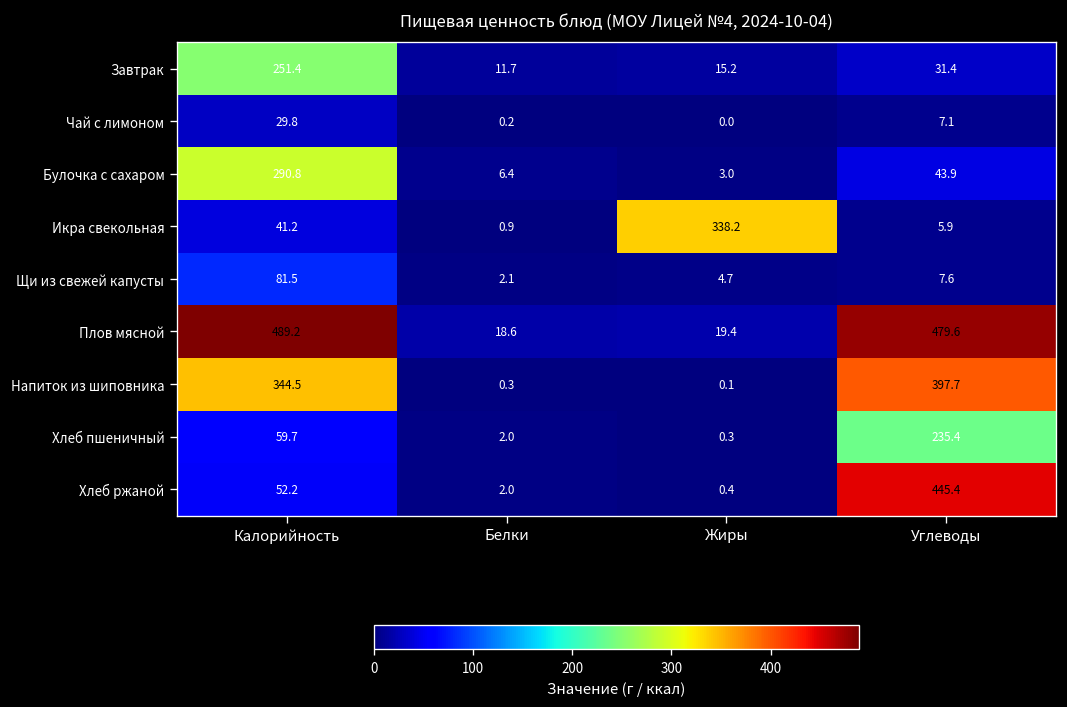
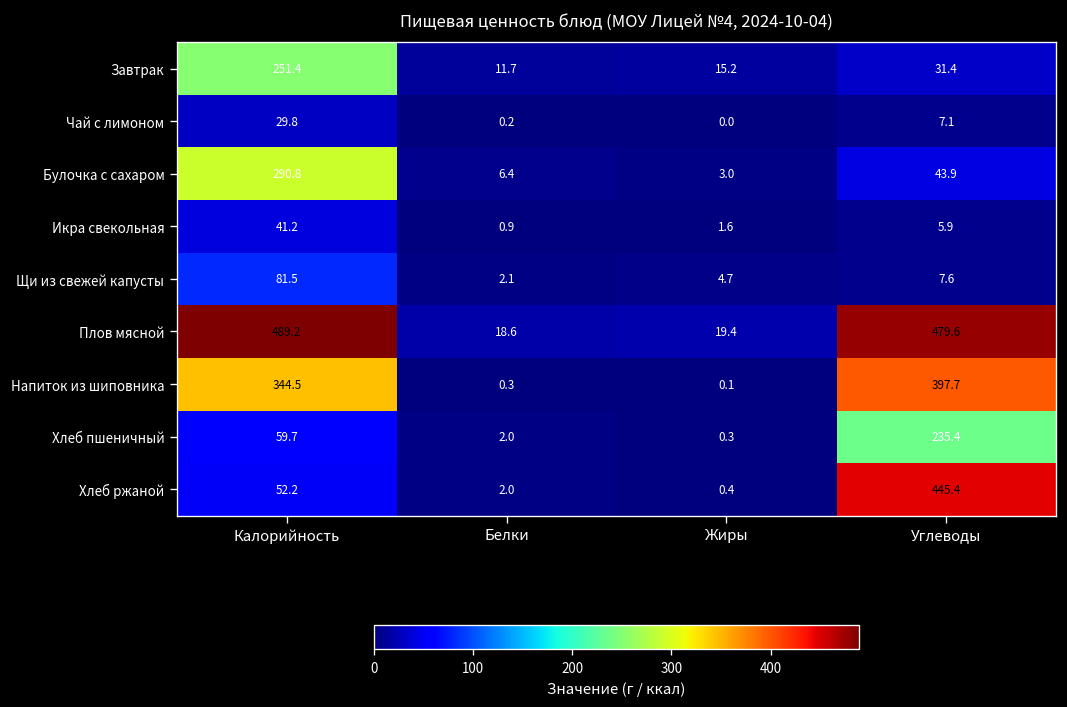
  {
    "Завтрак": {
      "Калорийность": 251.4,
      "Белки": 11.7,
      "Жиры": 15.2,
      "Углеводы": 31.4
    },
    "Чай с лимоном": {
      "Калорийность": 29.8,
      "Белки": 0.2,
      "Жиры": 0.0,
      "Углеводы": 7.1
    },
    "Булочка с сахаром": {
      "Калорийность": 290.8,
      "Белки": 6.4,
      "Жиры": 3.0,
      "Углеводы": 43.9
    },
    "Икра свекольная": {
      "Калорийность": 41.2,
      "Белки": 0.9,
-     "Жиры": 338.2,
+     "Жиры": 1.6,
      "Углеводы": 5.9
    },
    "Щи из свежей капусты": {
      "Калорийность": 81.5,
      "Белки": 2.1,
      "Жиры": 4.7,
      "Углеводы": 7.6
    },
    "Плов мясной": {
      "Калорийность": 489.2,
      "Белки": 18.6,
      "Жиры": 19.4,
      "Углеводы": 479.6
    },
    "Напиток из шиповника": {
      "Калорийность": 344.5,
      "Белки": 0.3,
      "Жиры": 0.1,
      "Углеводы": 397.7
    },
    "Хлеб пшеничный": {
      "Калорийность": 59.7,
      "Белки": 2.0,
      "Жиры": 0.3,
      "Углеводы": 235.4
    },
    "Хлеб ржаной": {
      "Калорийность": 52.2,
      "Белки": 2.0,
      "Жиры": 0.4,
      "Углеводы": 445.4
    }
  }
